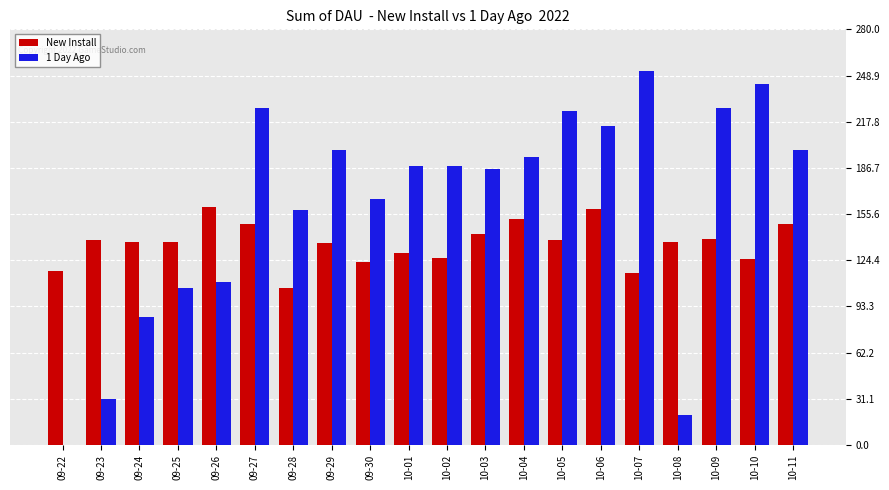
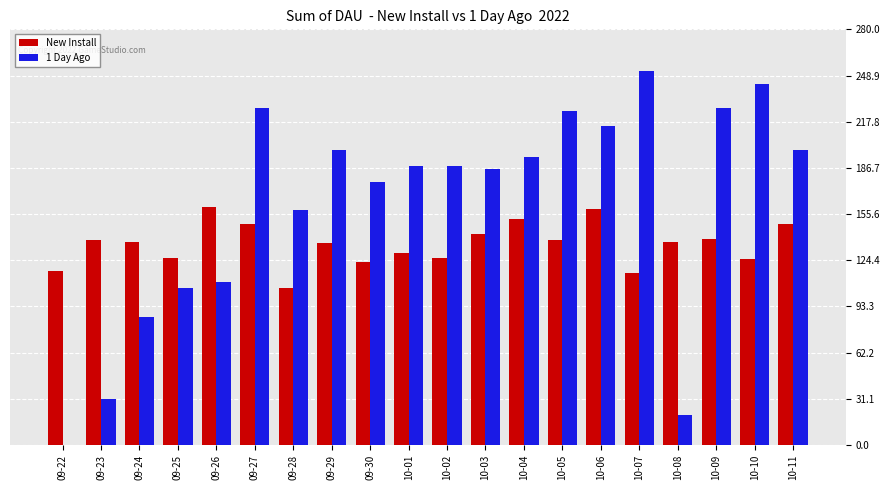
  {
    "New Install": {
      "09-22": 117,
      "09-23": 138,
      "09-24": 137,
-     "09-25": 137,
+     "09-25": 126,
      "09-26": 160,
      "09-27": 149,
      "09-28": 106,
      "09-29": 136,
      "09-30": 123,
      "10-01": 129,
      "10-02": 126,
      "10-03": 142,
      "10-04": 152,
      "10-05": 138,
      "10-06": 159,
      "10-07": 116,
      "10-08": 137,
      "10-09": 139,
      "10-10": 125,
      "10-11": 149
    },
    "1 Day Ago": {
      "09-22": 0,
      "09-23": 31,
      "09-24": 86,
      "09-25": 106,
      "09-26": 110,
      "09-27": 227,
      "09-28": 158,
      "09-29": 199,
-     "09-30": 166,
+     "09-30": 177,
      "10-01": 188,
      "10-02": 188,
      "10-03": 186,
      "10-04": 194,
      "10-05": 225,
      "10-06": 215,
      "10-07": 252,
      "10-08": 20,
      "10-09": 227,
      "10-10": 243,
      "10-11": 199
    }
  }
